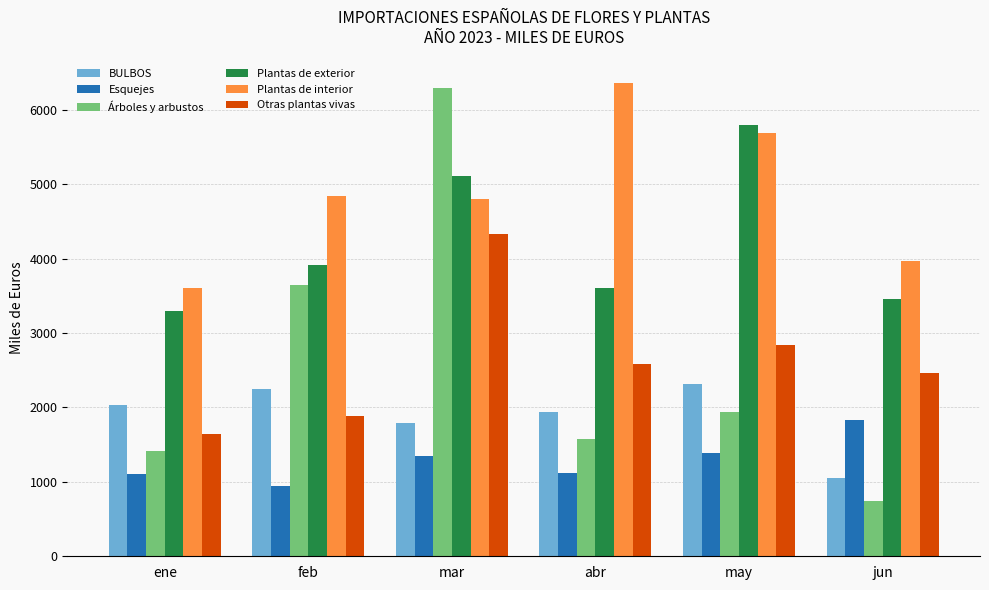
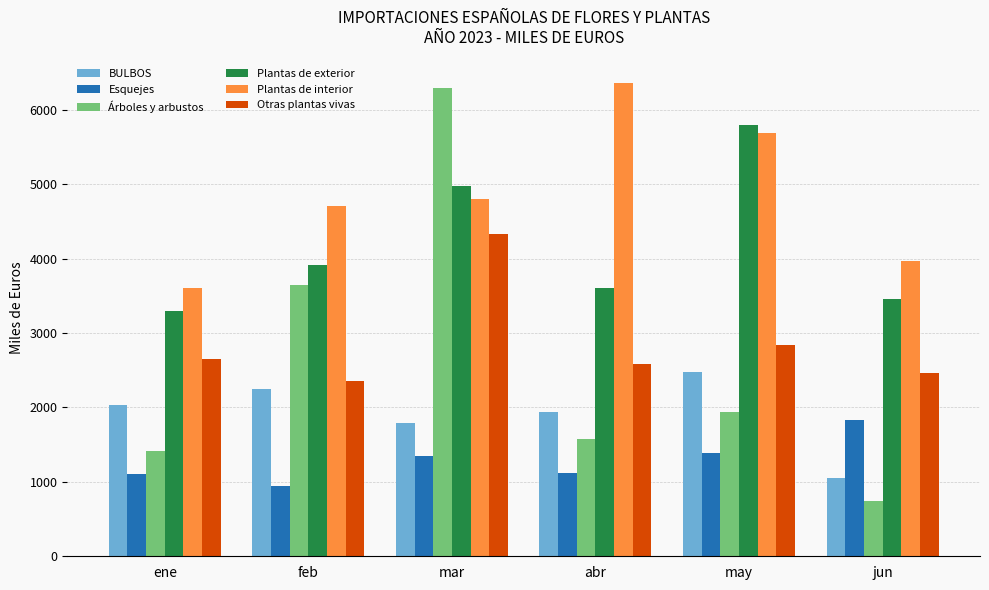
  {
    "BULBOS": {
      "ene": 2000,
      "feb": 2200,
      "mar": 1800,
      "abr": 1900,
-     "may": 2300,
+     "may": 2500,
      "jun": 1100
    },
    "Esquejes": {
      "ene": 1100,
      "feb": 900,
      "mar": 1400,
      "abr": 1100,
      "may": 1400,
      "jun": 1800
    },
    "Árboles y arbustos": {
      "ene": 1400,
      "feb": 3600,
      "mar": 6300,
      "abr": 1600,
      "may": 1900,
      "jun": 700
    },
    "Plantas de exterior": {
      "ene": 3300,
      "feb": 3900,
-     "mar": 5100,
+     "mar": 5000,
      "abr": 3600,
      "may": 5800,
      "jun": 3500
    },
    "Plantas de interior": {
      "ene": 3600,
-     "feb": 4800,
+     "feb": 4700,
      "mar": 4800,
      "abr": 6400,
      "may": 5700,
      "jun": 4000
    },
    "Otras plantas vivas": {
-     "ene": 1600,
-     "feb": 1900,
+     "ene": 2700,
+     "feb": 2400,
      "mar": 4300,
      "abr": 2600,
      "may": 2800,
      "jun": 2500
    }
  }
